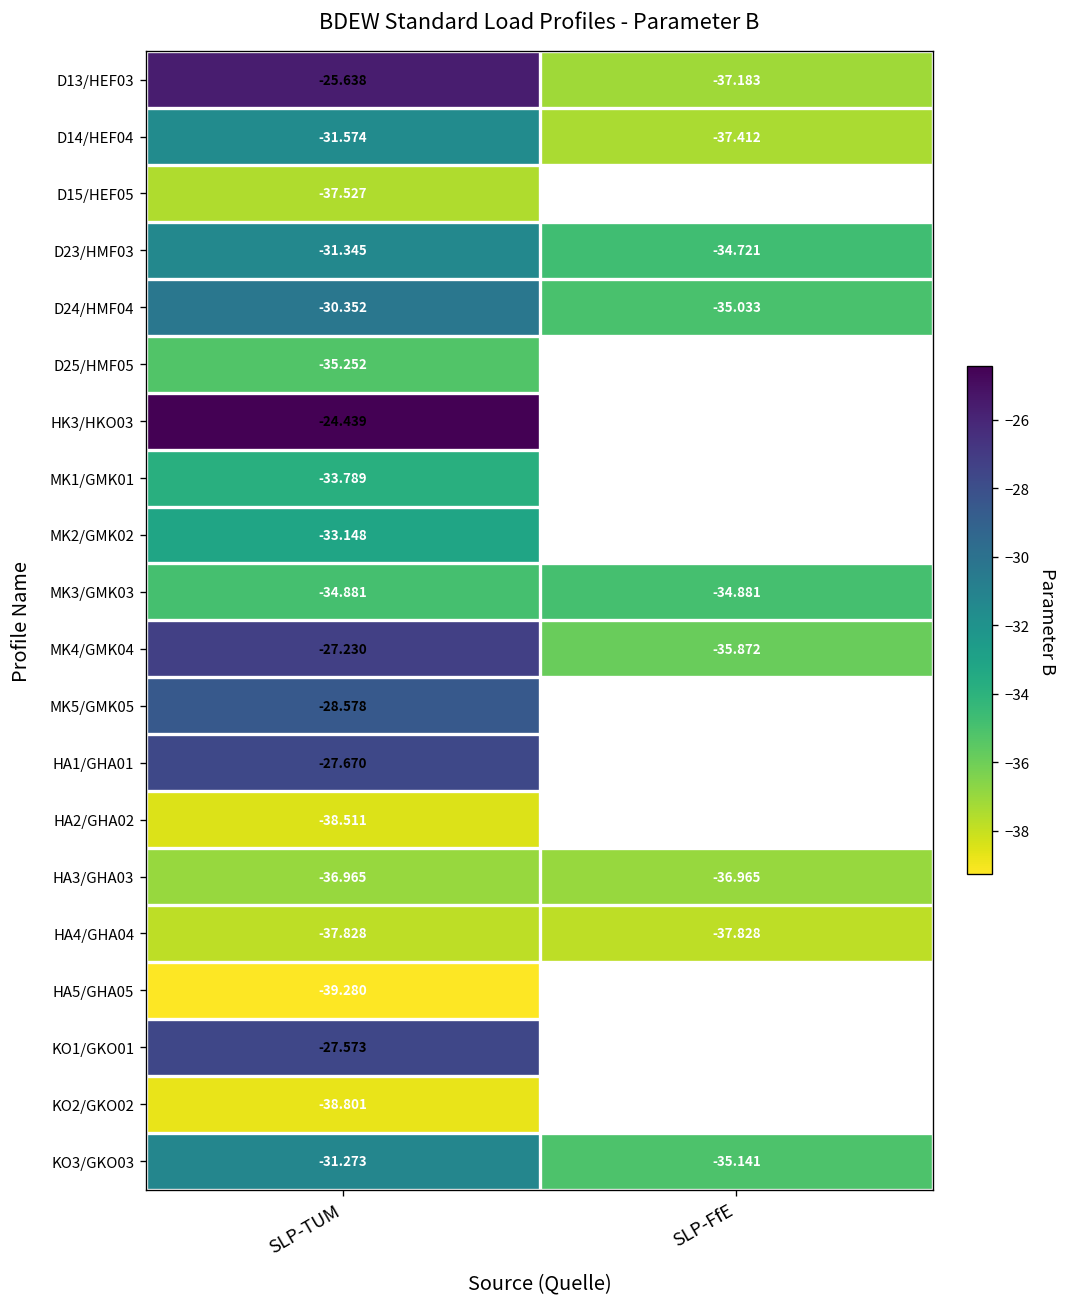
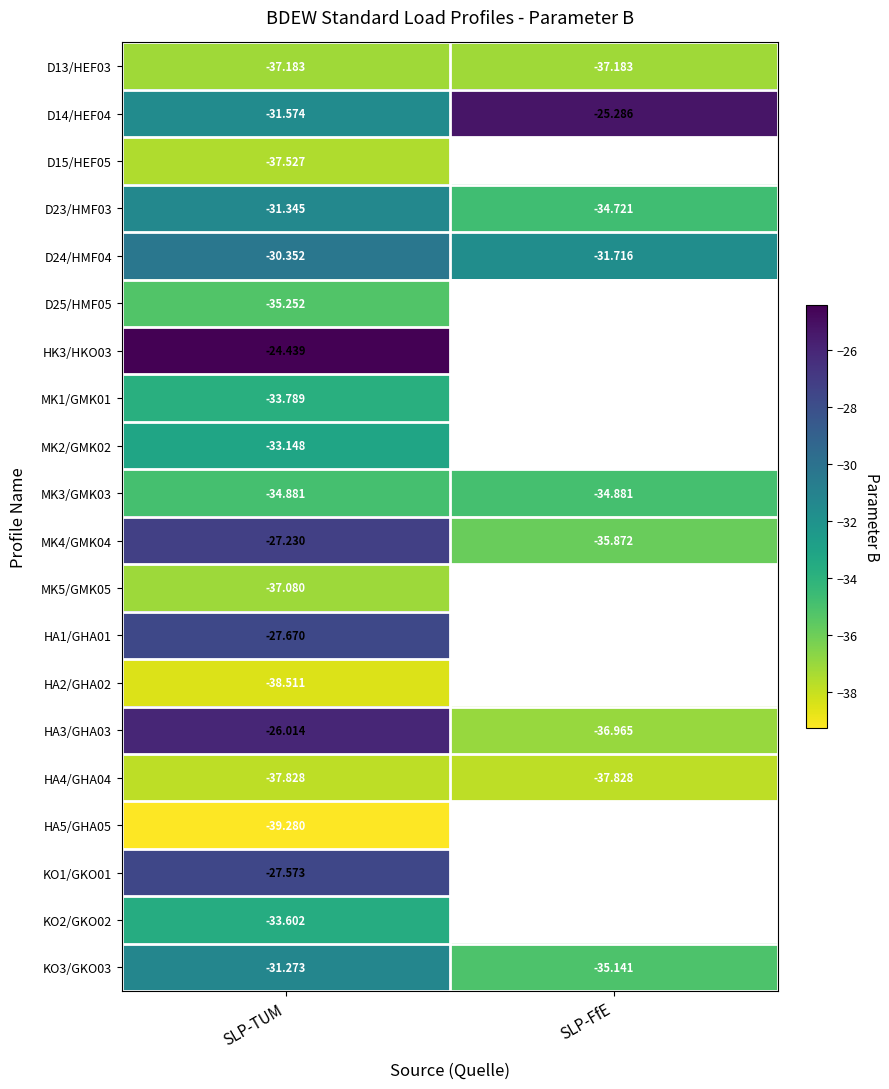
  {
    "D13/HEF03": {
-     "SLP-TUM": -25.638,
+     "SLP-TUM": -37.183,
      "SLP-FfE": -37.183
    },
    "D14/HEF04": {
      "SLP-TUM": -31.574,
-     "SLP-FfE": -37.412
+     "SLP-FfE": -25.286
    },
    "D15/HEF05": {
      "SLP-TUM": -37.527
    },
    "D23/HMF03": {
      "SLP-TUM": -31.345,
      "SLP-FfE": -34.721
    },
    "D24/HMF04": {
      "SLP-TUM": -30.352,
-     "SLP-FfE": -35.033
+     "SLP-FfE": -31.716
    },
    "D25/HMF05": {
      "SLP-TUM": -35.252
    },
    "HK3/HKO03": {
      "SLP-TUM": -24.439
    },
    "MK1/GMK01": {
      "SLP-TUM": -33.789
    },
    "MK2/GMK02": {
      "SLP-TUM": -33.148
    },
    "MK3/GMK03": {
      "SLP-TUM": -34.881,
      "SLP-FfE": -34.881
    },
    "MK4/GMK04": {
      "SLP-TUM": -27.230,
      "SLP-FfE": -35.872
    },
    "MK5/GMK05": {
-     "SLP-TUM": -28.578
+     "SLP-TUM": -37.080
    },
    "HA1/GHA01": {
      "SLP-TUM": -27.670
    },
    "HA2/GHA02": {
      "SLP-TUM": -38.511
    },
    "HA3/GHA03": {
-     "SLP-TUM": -36.965,
+     "SLP-TUM": -26.014,
      "SLP-FfE": -36.965
    },
    "HA4/GHA04": {
      "SLP-TUM": -37.828,
      "SLP-FfE": -37.828
    },
    "HA5/GHA05": {
      "SLP-TUM": -39.280
    },
    "KO1/GKO01": {
      "SLP-TUM": -27.573
    },
    "KO2/GKO02": {
-     "SLP-TUM": -38.801
+     "SLP-TUM": -33.602
    },
    "KO3/GKO03": {
      "SLP-TUM": -31.273,
      "SLP-FfE": -35.141
    }
  }
